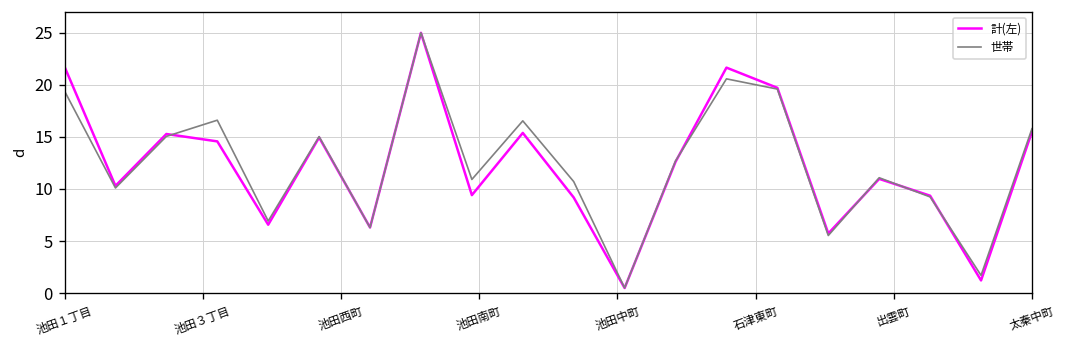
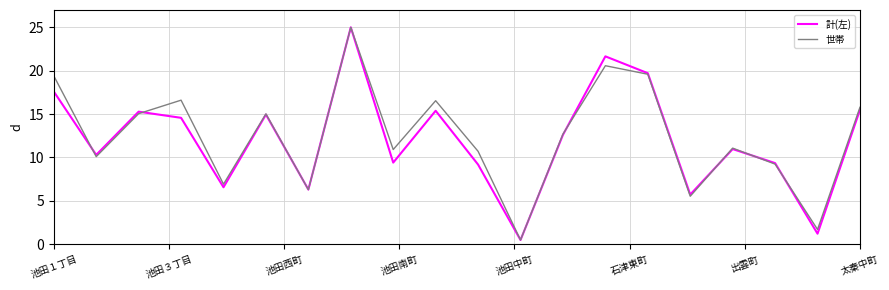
  {
    "計(左)": {
-     "池田１丁目": 22
+     "池田１丁目": 18
    },
    "世帯": {
      "池田１丁目": 19
    }
  }
